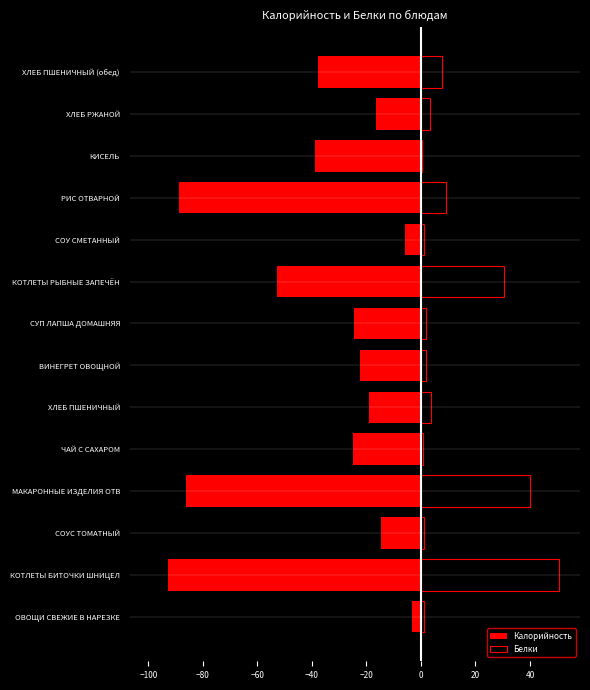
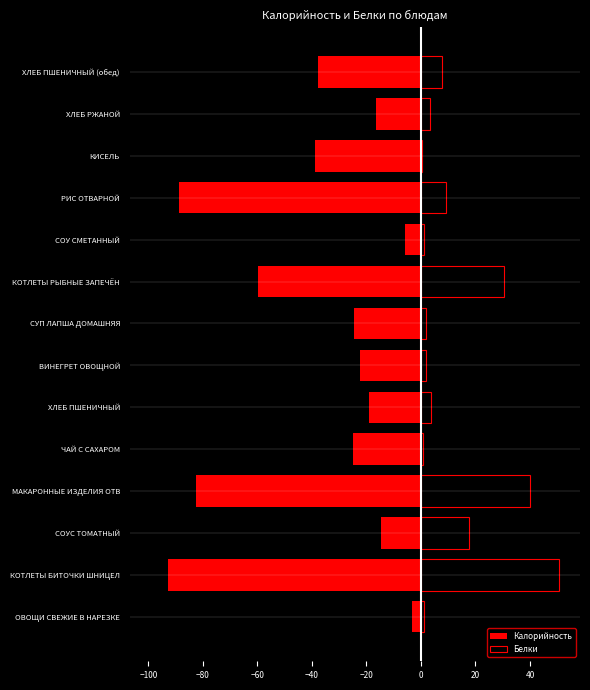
  {
    "Калорийность": {
      "ХЛЕБ ПШЕНИЧНЫЙ (обед)": -38,
      "ХЛЕБ РЖАНОЙ": -16,
      "КИСЕЛЬ": -39,
      "РИС ОТВАРНОЙ": -89,
      "СОУ СМЕТАННЫЙ": -6,
-     "КОТЛЕТЫ РЫБНЫЕ ЗАПЕЧЁН": -53,
+     "КОТЛЕТЫ РЫБНЫЕ ЗАПЕЧЁН": -60,
      "СУП ЛАПША ДОМАШНЯЯ": -25,
      "ВИНЕГРЕТ ОВОЩНОЙ": -22,
      "ХЛЕБ ПШЕНИЧНЫЙ": -19,
      "ЧАЙ С САХАРОМ": -25,
-     "МАКАРОННЫЕ ИЗДЕЛИЯ ОТВ": -86,
+     "МАКАРОННЫЕ ИЗДЕЛИЯ ОТВ": -82,
      "СОУС ТОМАТНЫЙ": -15,
      "КОТЛЕТЫ БИТОЧКИ ШНИЦЕЛ": -93,
      "ОВОЩИ СВЕЖИЕ В НАРЕЗКЕ": -3
    },
    "Белки": {
      "ХЛЕБ ПШЕНИЧНЫЙ (обед)": 8,
      "ХЛЕБ РЖАНОЙ": 3,
      "РИС ОТВАРНОЙ": 9,
      "СОУ СМЕТАННЫЙ": 1,
      "КОТЛЕТЫ РЫБНЫЕ ЗАПЕЧЁН": 31,
      "СУП ЛАПША ДОМАШНЯЯ": 2,
      "ВИНЕГРЕТ ОВОЩНОЙ": 2,
      "ХЛЕБ ПШЕНИЧНЫЙ": 4,
      "МАКАРОННЫЕ ИЗДЕЛИЯ ОТВ": 40,
-     "СОУС ТОМАТНЫЙ": 1,
+     "СОУС ТОМАТНЫЙ": 18,
      "КОТЛЕТЫ БИТОЧКИ ШНИЦЕЛ": 51,
      "ОВОЩИ СВЕЖИЕ В НАРЕЗКЕ": 1
    }
  }
